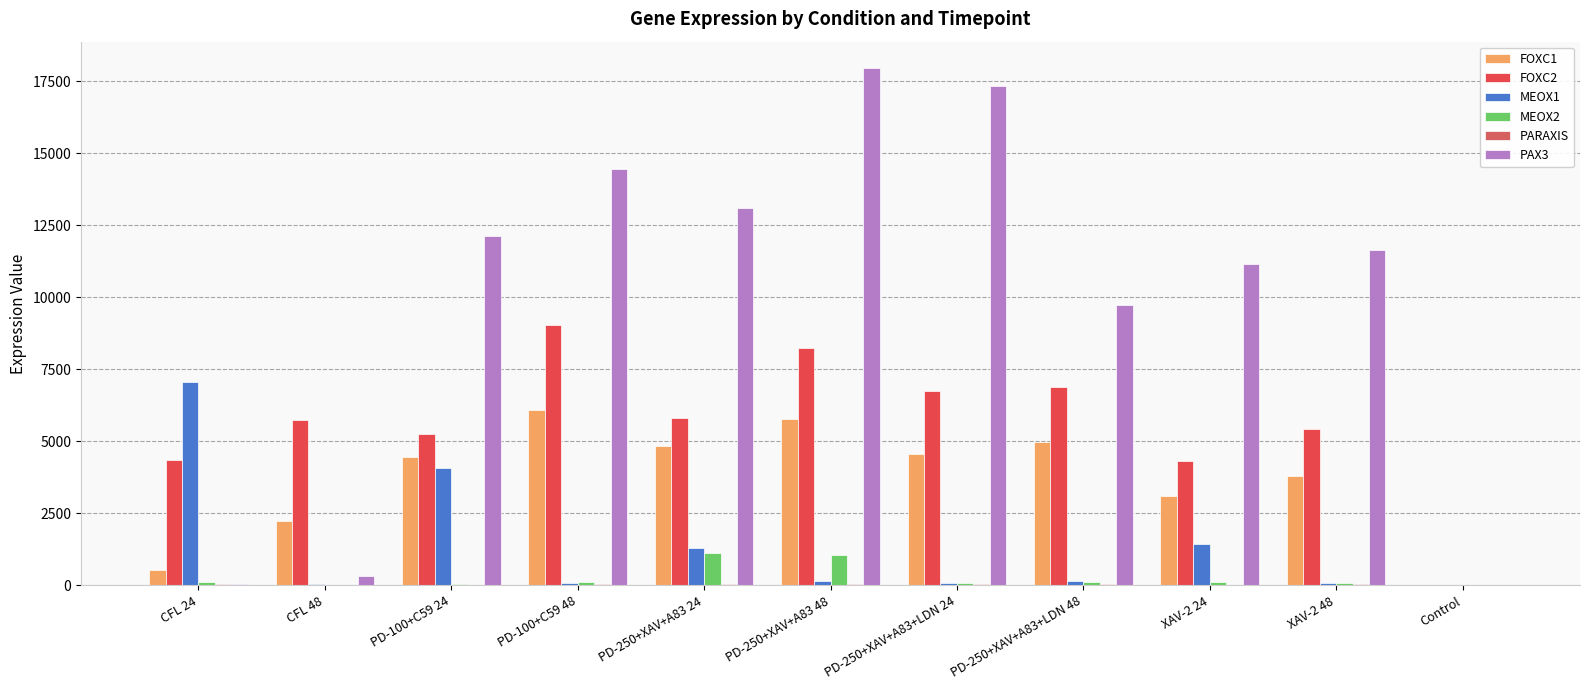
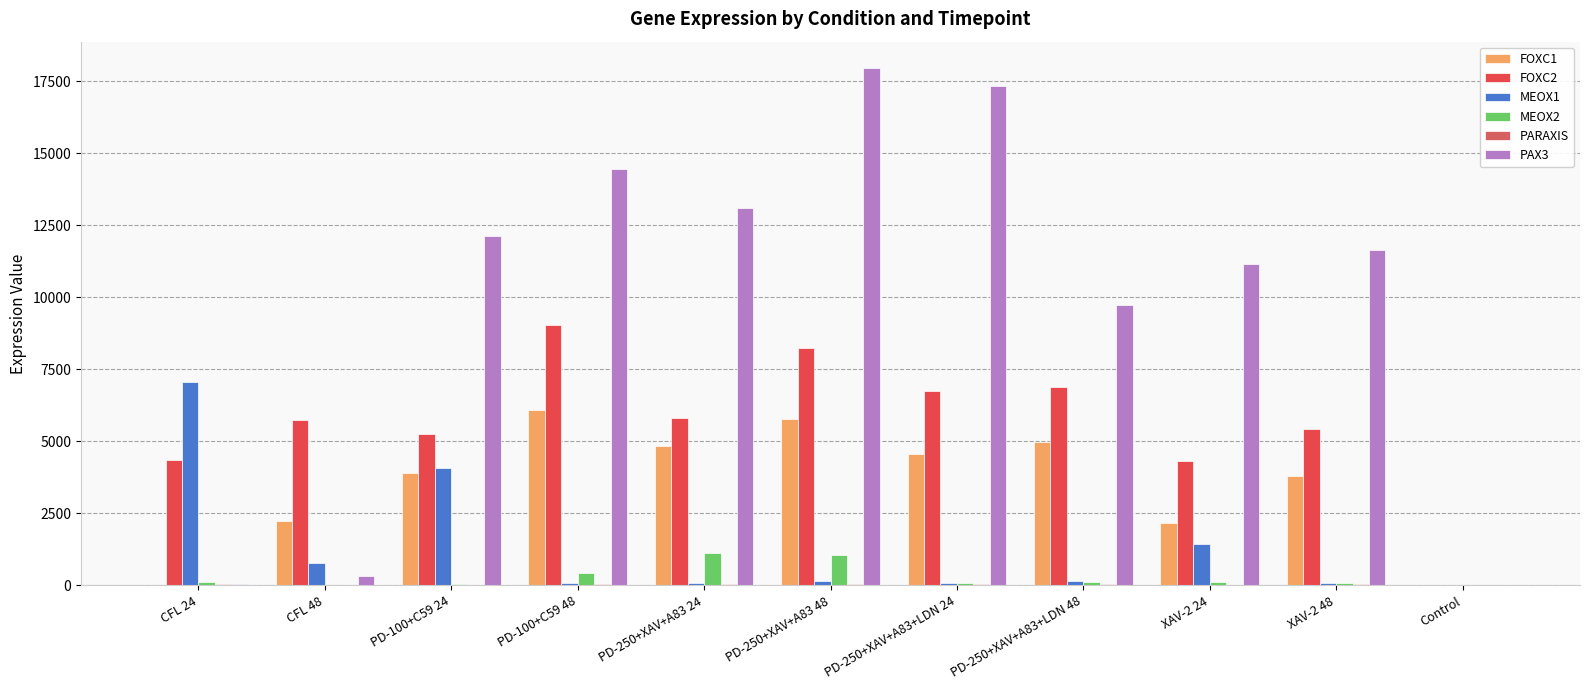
  {
    "FOXC1": {
-     "CFL 24": 500,
+     "CFL 24": 0,
      "CFL 48": 2200,
-     "PD-100+C59 24": 4400,
+     "PD-100+C59 24": 3900,
      "PD-100+C59 48": 6100,
      "PD-250+XAV+A83 24": 4800,
      "PD-250+XAV+A83 48": 5800,
      "PD-250+XAV+A83+LDN 24": 4500,
      "PD-250+XAV+A83+LDN 48": 5000,
-     "XAV-2 24": 3100,
+     "XAV-2 24": 2200,
      "XAV-2 48": 3800
    },
    "MEOX1": {
      "CFL 24": 7100,
-     "CFL 48": 0,
+     "CFL 48": 800,
      "PD-100+C59 24": 4100,
      "PD-100+C59 48": 100,
-     "PD-250+XAV+A83 24": 1300,
+     "PD-250+XAV+A83 24": 100,
      "PD-250+XAV+A83 48": 100,
      "PD-250+XAV+A83+LDN 24": 100,
      "PD-250+XAV+A83+LDN 48": 100,
      "XAV-2 24": 1400
    },
    "MEOX2": {
      "CFL 24": 100,
-     "PD-100+C59 48": 100,
+     "PD-100+C59 48": 400,
      "PD-250+XAV+A83 24": 1100,
      "PD-250+XAV+A83 48": 1100,
      "PD-250+XAV+A83+LDN 24": 100,
      "PD-250+XAV+A83+LDN 48": 100,
      "XAV-2 24": 100
    },
    "PAX3": {
      "CFL 48": 300,
      "PD-100+C59 24": 12100,
      "PD-100+C59 48": 14400,
      "PD-250+XAV+A83 24": 13100,
      "PD-250+XAV+A83 48": 18000,
      "PD-250+XAV+A83+LDN 24": 17300,
      "PD-250+XAV+A83+LDN 48": 9700,
      "XAV-2 24": 11200,
      "XAV-2 48": 11600
    }
  }
